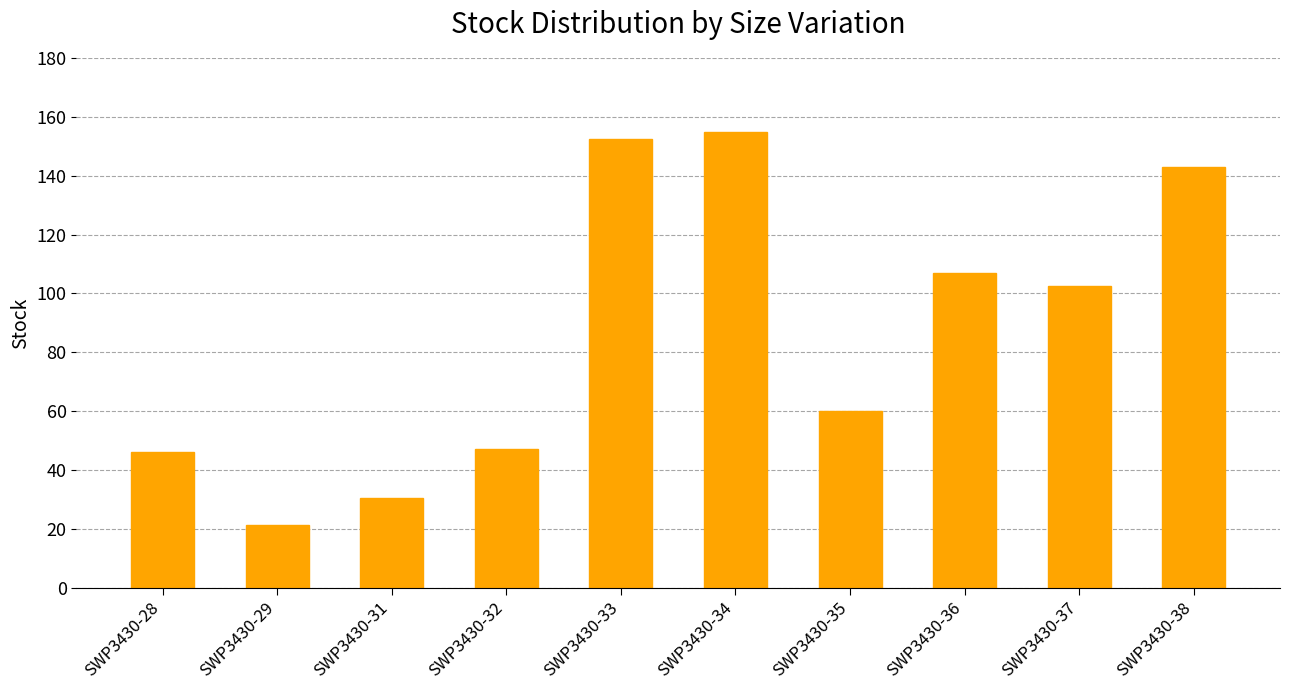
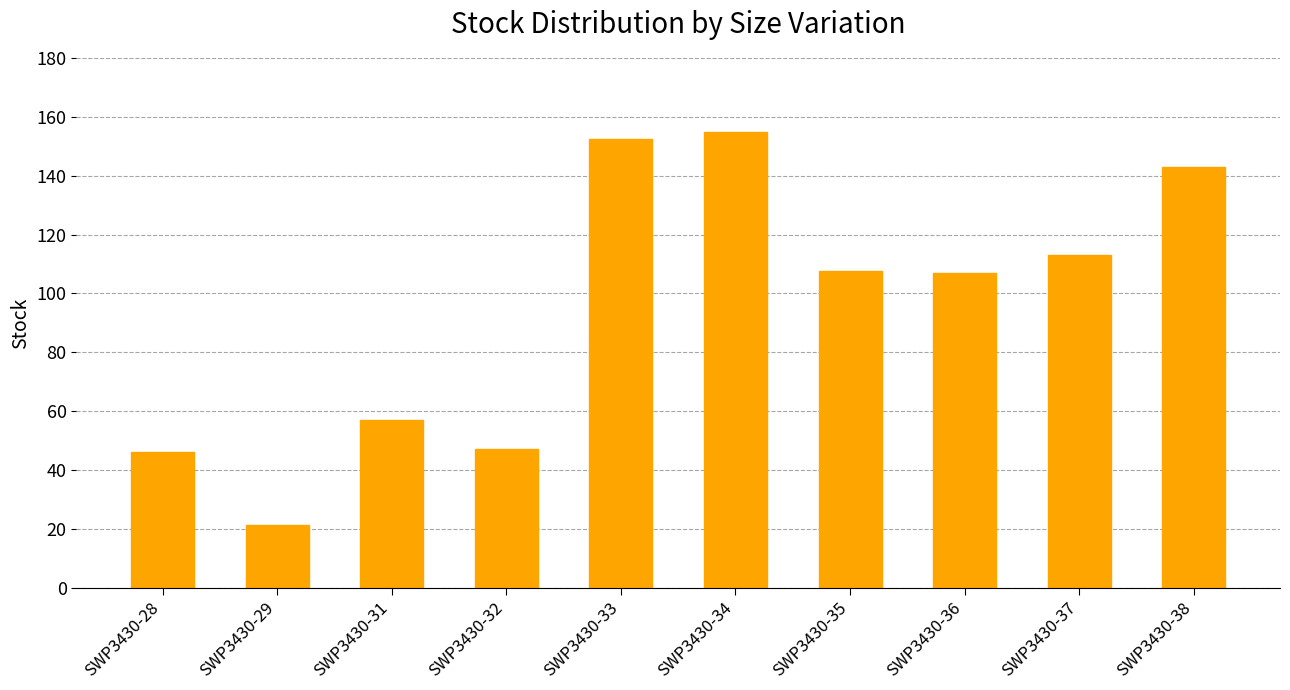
  {
    "SWP3430-28": 46,
    "SWP3430-29": 21,
-   "SWP3430-31": 31,
+   "SWP3430-31": 57,
    "SWP3430-32": 47,
    "SWP3430-33": 153,
    "SWP3430-34": 155,
-   "SWP3430-35": 60,
+   "SWP3430-35": 108,
    "SWP3430-36": 107,
-   "SWP3430-37": 103,
+   "SWP3430-37": 113,
    "SWP3430-38": 143
  }
